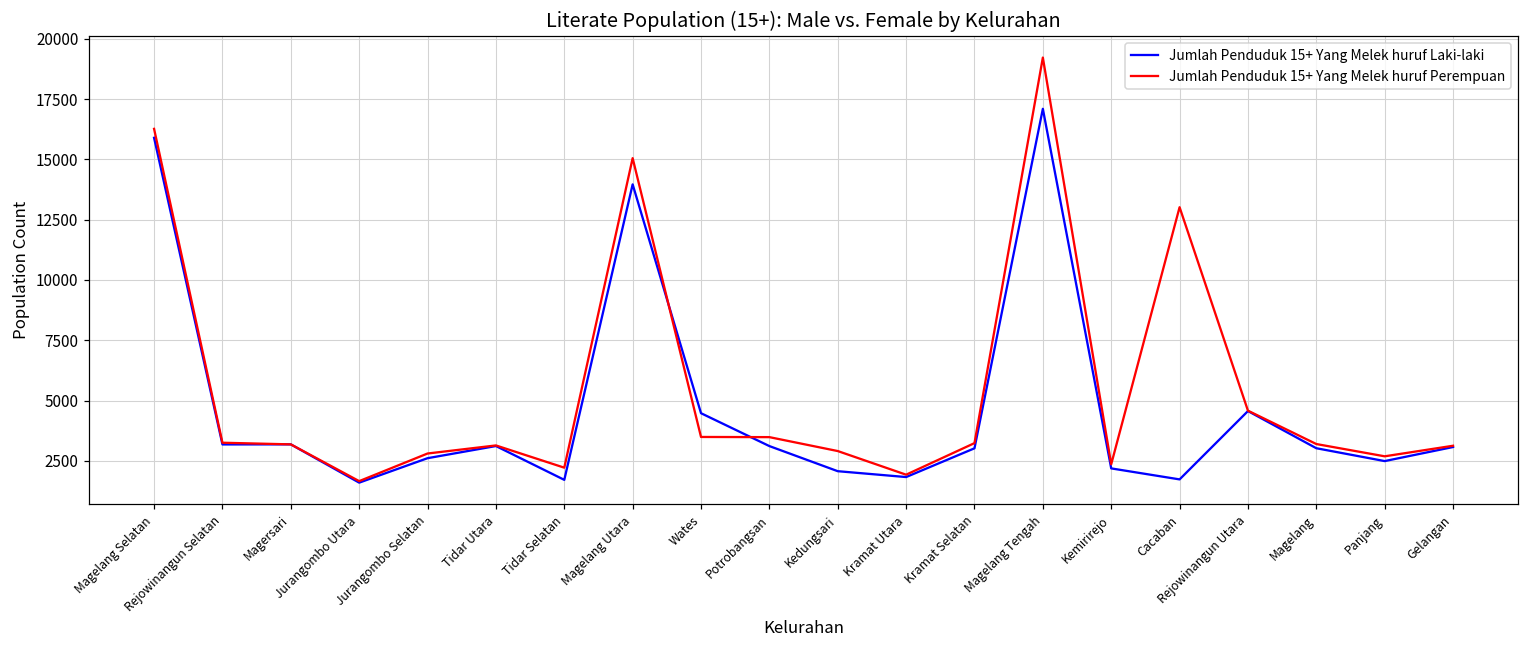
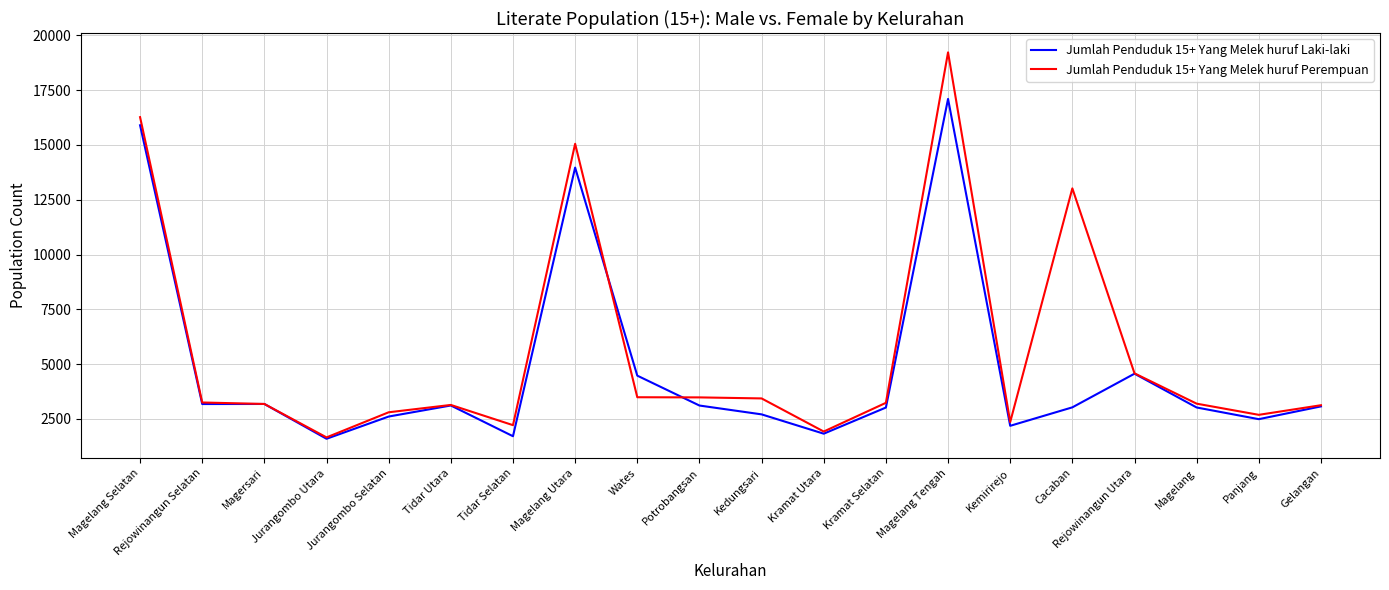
  {
    "Jumlah Penduduk 15+ Yang Melek huruf Laki-laki": {
      "Magelang Selatan": 15900,
      "Jurangombo Selatan": 2600,
      "Tidar Selatan": 1700,
      "Magelang Utara": 14000,
      "Wates": 4500,
      "Potrobangsan": 3100,
-     "Kedungsari": 2100,
+     "Kedungsari": 2700,
      "Kramat Selatan": 3000,
      "Magelang Tengah": 17100,
      "Kemirirejo": 2200,
-     "Cacaban": 1700,
+     "Cacaban": 3000,
      "Magelang": 3000,
      "Panjang": 2500
    },
    "Jumlah Penduduk 15+ Yang Melek huruf Perempuan": {
      "Magelang Selatan": 16300,
      "Jurangombo Selatan": 2800,
      "Tidar Selatan": 2200,
      "Magelang Utara": 15100,
      "Wates": 3500,
      "Potrobangsan": 3500,
-     "Kedungsari": 2900,
+     "Kedungsari": 3400,
      "Kramat Selatan": 3200,
      "Magelang Tengah": 19200,
      "Kemirirejo": 2400,
      "Cacaban": 13000,
      "Magelang": 3200,
      "Panjang": 2700
    }
  }
